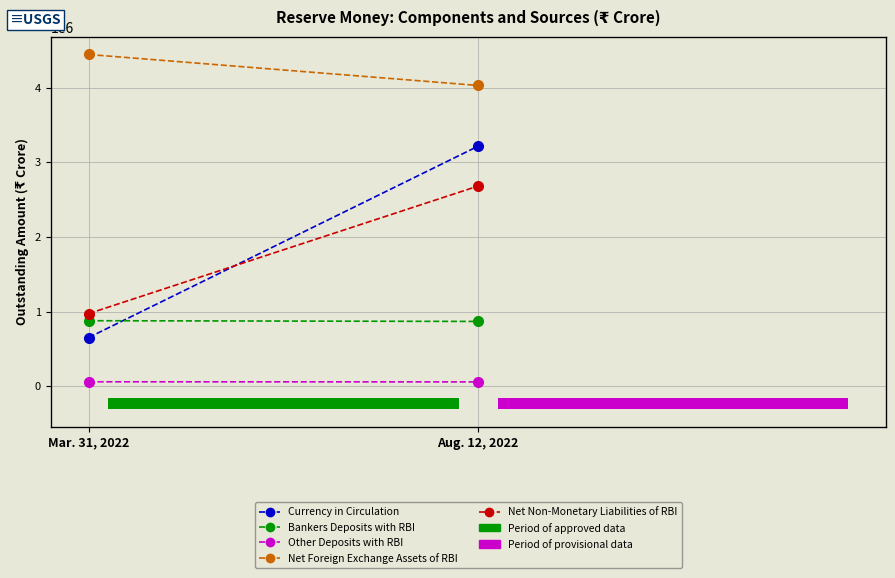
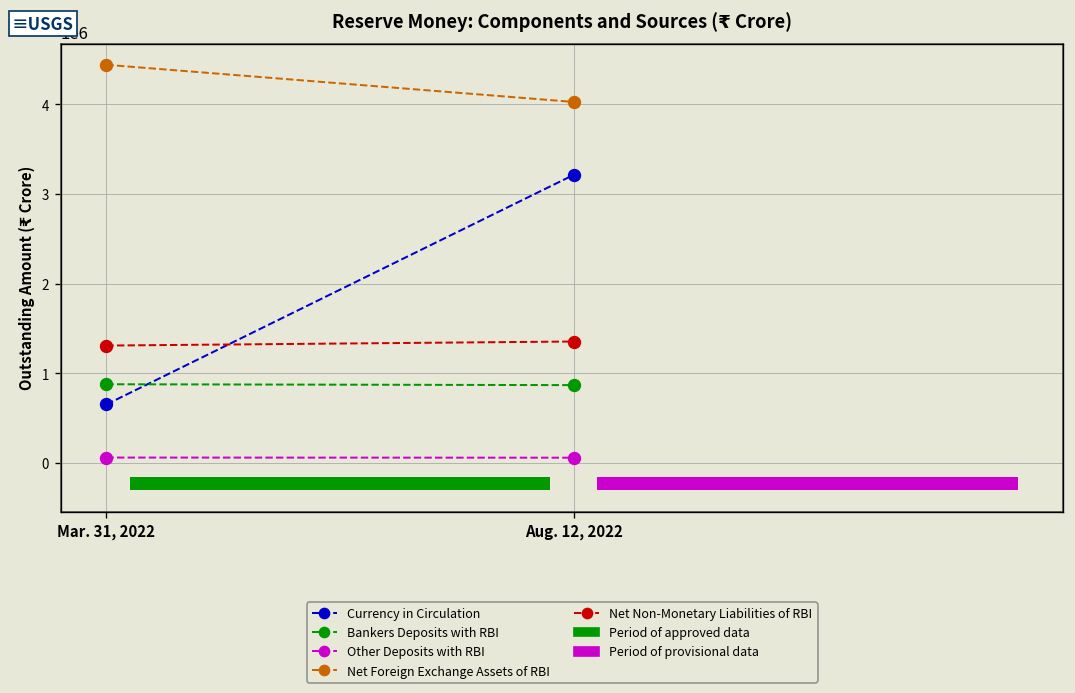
  {
    "Currency in Circulation": {
      "Mar. 31, 2022": 700000,
      "Aug. 12, 2022": 3200000
    },
    "Other Deposits with RBI": {
      "Mar. 31, 2022": 100000,
      "Aug. 12, 2022": 100000
    },
    "Net Foreign Exchange Assets of RBI": {
      "Mar. 31, 2022": 4400000,
      "Aug. 12, 2022": 4000000
    },
    "Net Non-Monetary Liabilities of RBI": {
-     "Mar. 31, 2022": 1000000,
-     "Aug. 12, 2022": 2700000
+     "Mar. 31, 2022": 1300000,
+     "Aug. 12, 2022": 1400000
    }
  }
